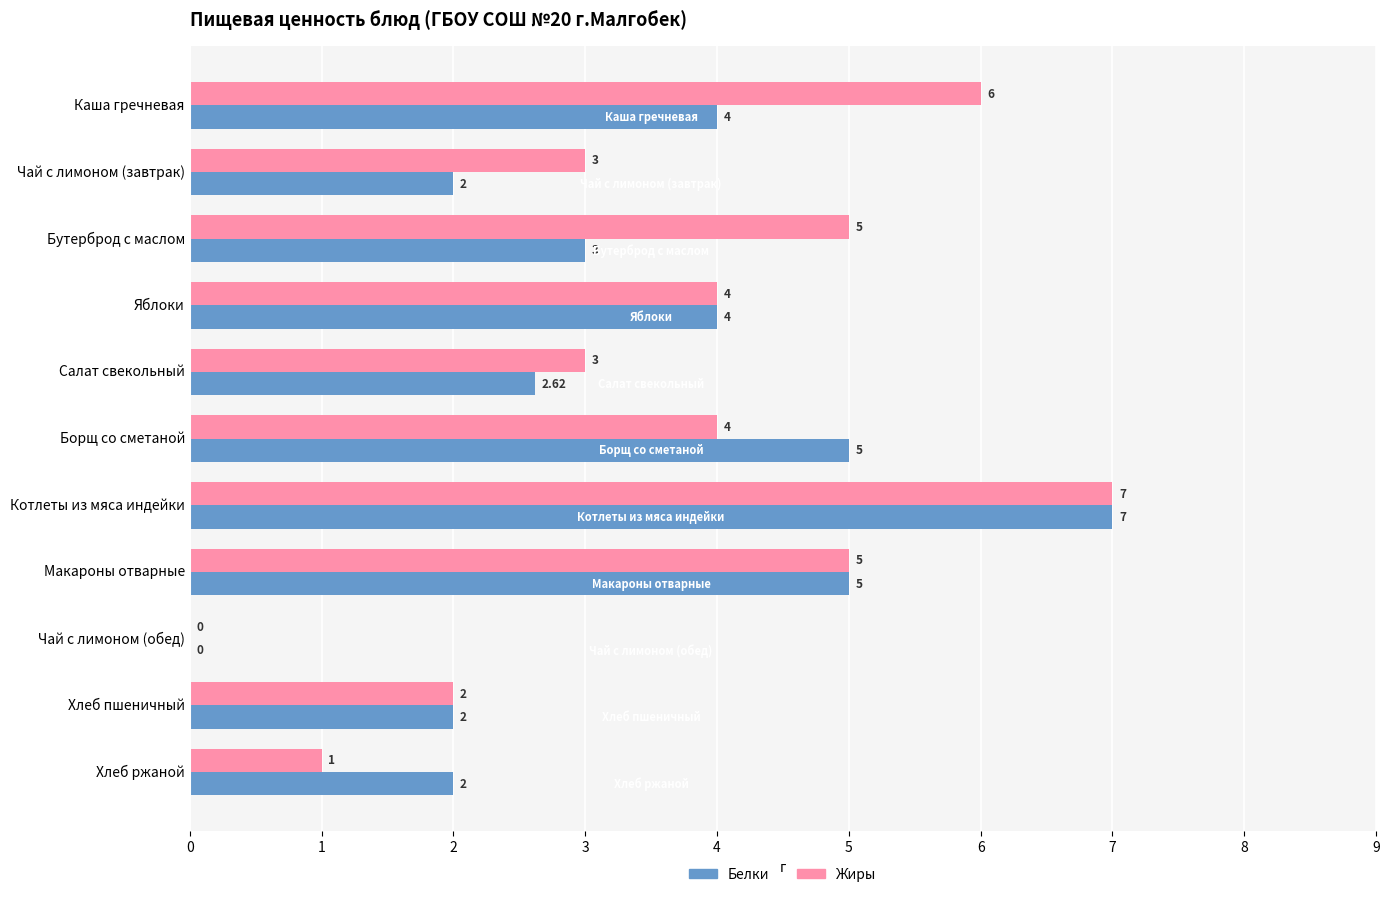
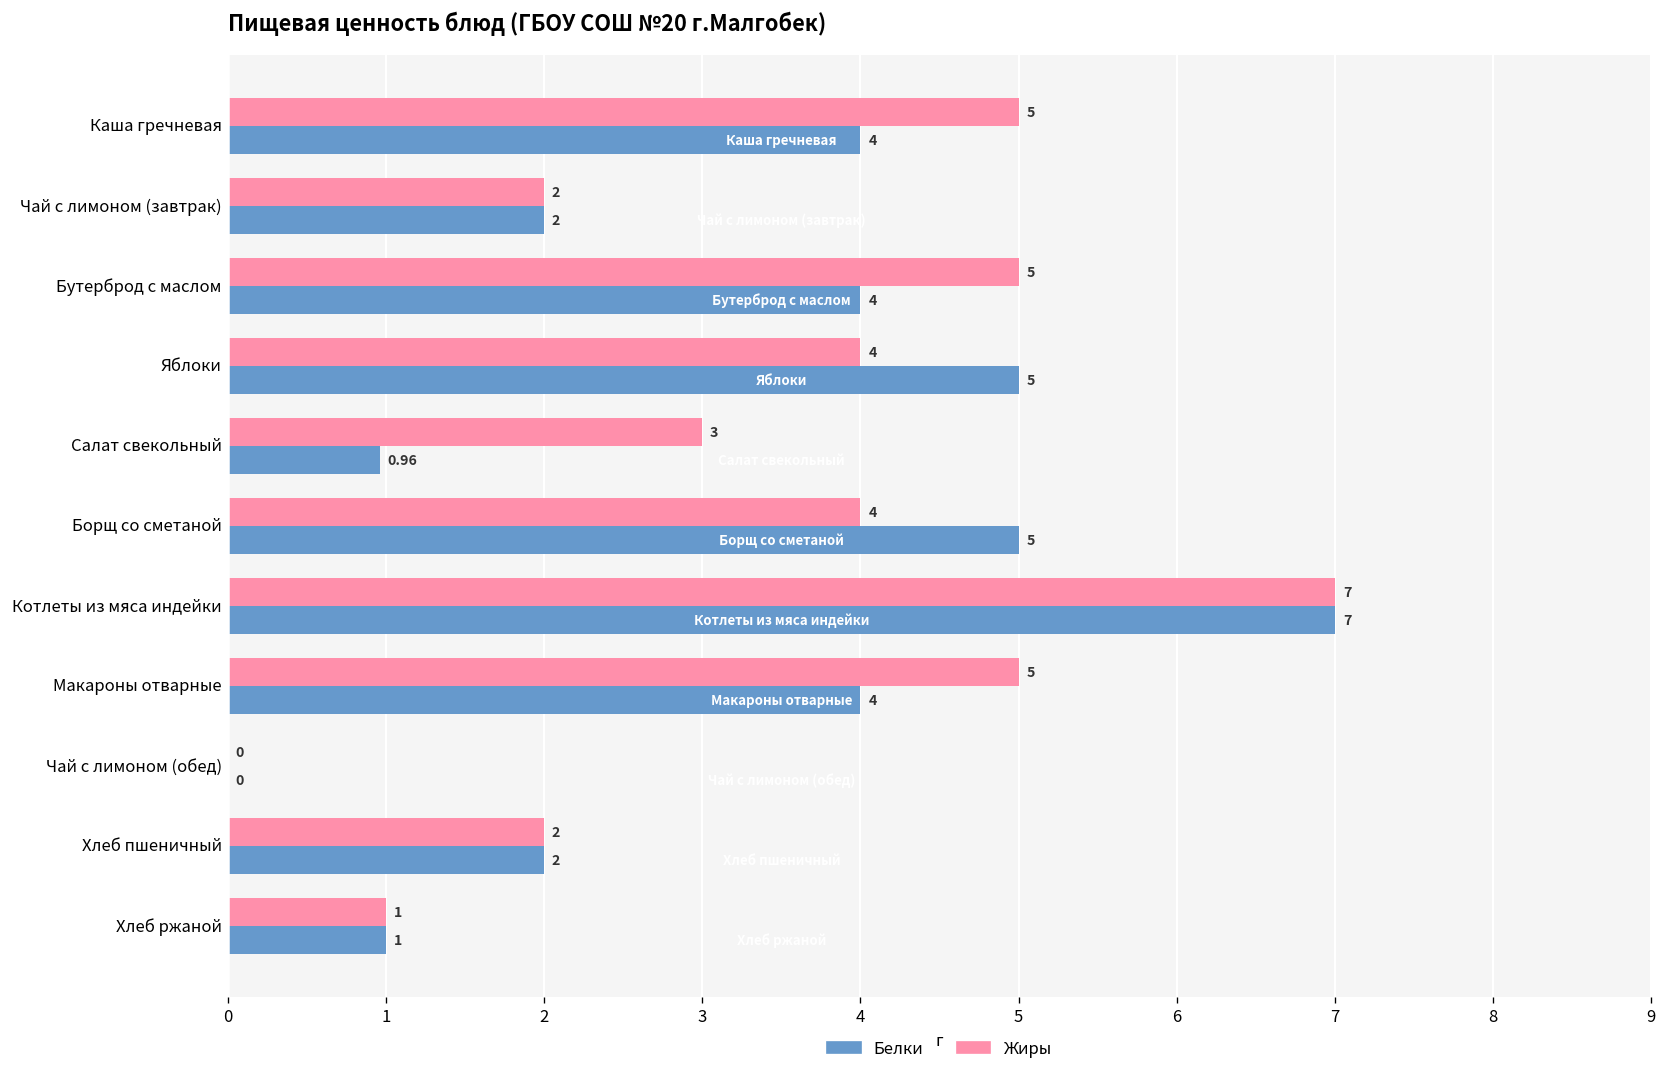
  {
    "Белки": {
      "Каша гречневая": 4,
      "Чай с лимоном (завтрак)": 2,
-     "Бутерброд с маслом": 3,
-     "Яблоки": 4,
-     "Салат свекольный": 2.62,
+     "Бутерброд с маслом": 4,
+     "Яблоки": 5,
+     "Салат свекольный": 0.96,
      "Борщ со сметаной": 5,
      "Котлеты из мяса индейки": 7,
-     "Макароны отварные": 5,
+     "Макароны отварные": 4,
      "Чай с лимоном (обед)": 0,
      "Хлеб пшеничный": 2,
-     "Хлеб ржаной": 2
+     "Хлеб ржаной": 1
    },
    "Жиры": {
-     "Каша гречневая": 6,
-     "Чай с лимоном (завтрак)": 3,
+     "Каша гречневая": 5,
+     "Чай с лимоном (завтрак)": 2,
      "Бутерброд с маслом": 5,
      "Яблоки": 4,
      "Салат свекольный": 3,
      "Борщ со сметаной": 4,
      "Котлеты из мяса индейки": 7,
      "Макароны отварные": 5,
      "Чай с лимоном (обед)": 0,
      "Хлеб пшеничный": 2,
      "Хлеб ржаной": 1
    }
  }
